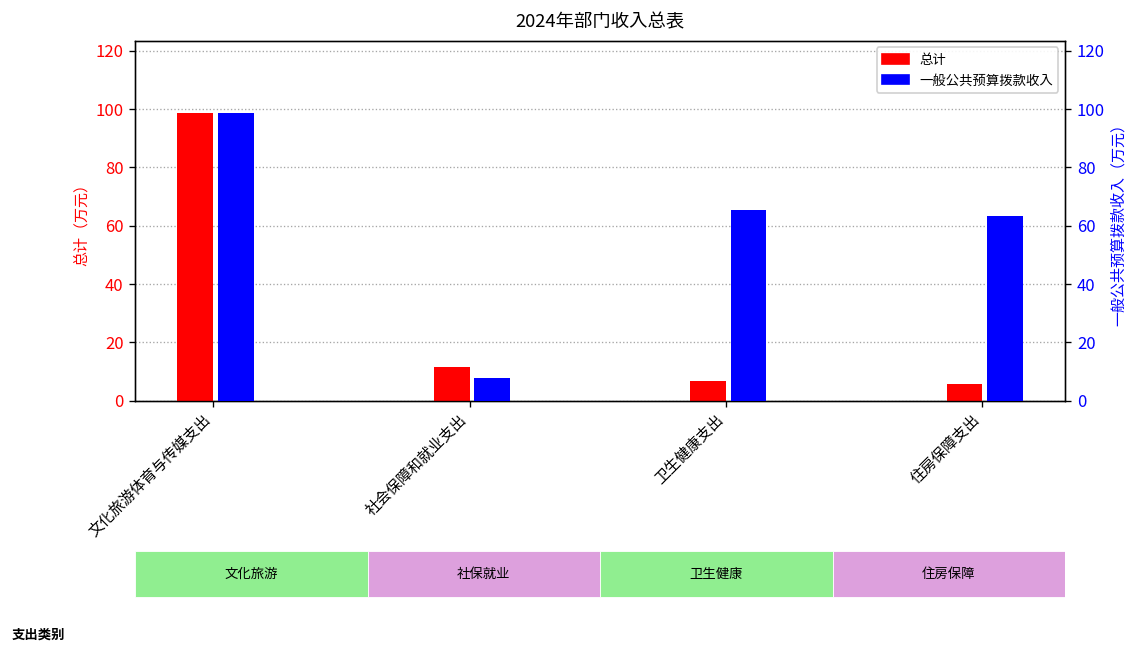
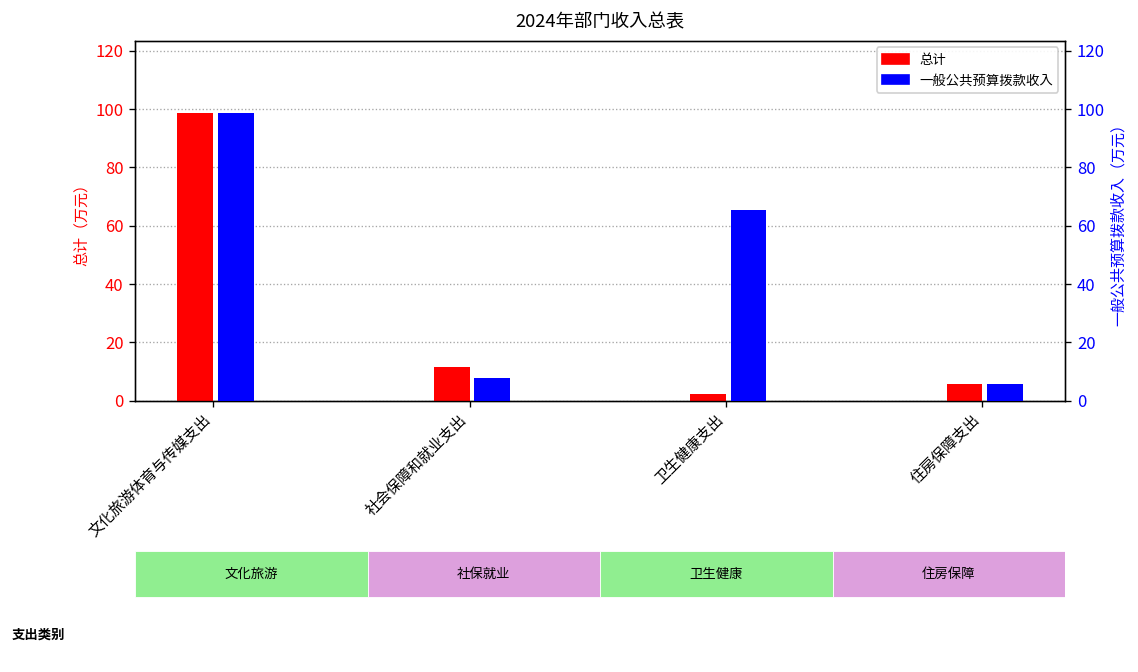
  {
    "总计": {
      "文化旅游体育与传媒支出": 99,
      "社会保障和就业支出": 12,
-     "卫生健康支出": 7,
+     "卫生健康支出": 2,
      "住房保障支出": 6
    },
    "一般公共预算拨款收入": {
      "文化旅游体育与传媒支出": 99,
      "社会保障和就业支出": 8,
      "卫生健康支出": 65,
-     "住房保障支出": 63
+     "住房保障支出": 6
    }
  }
